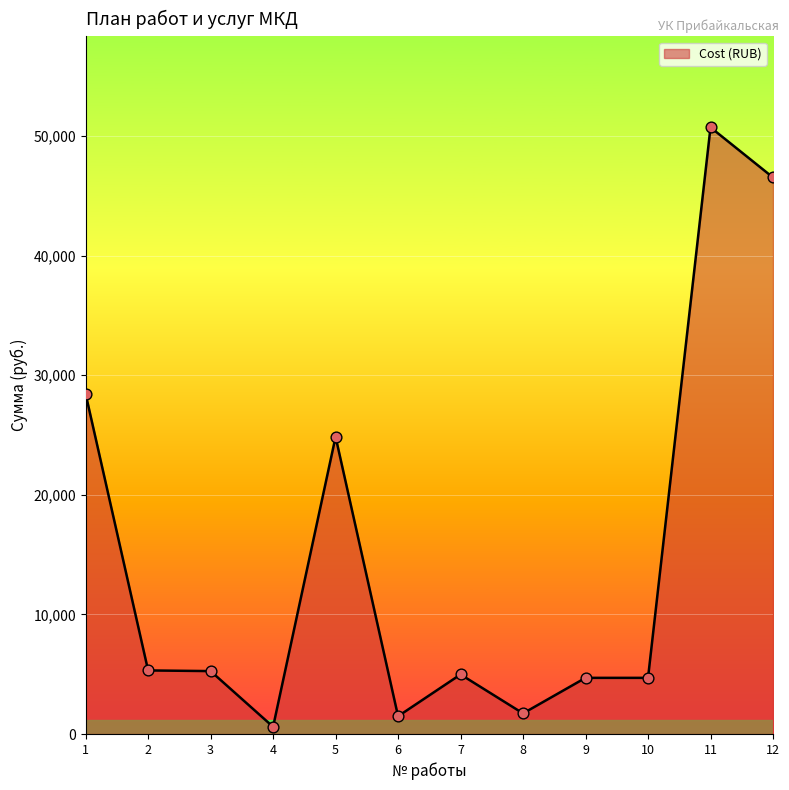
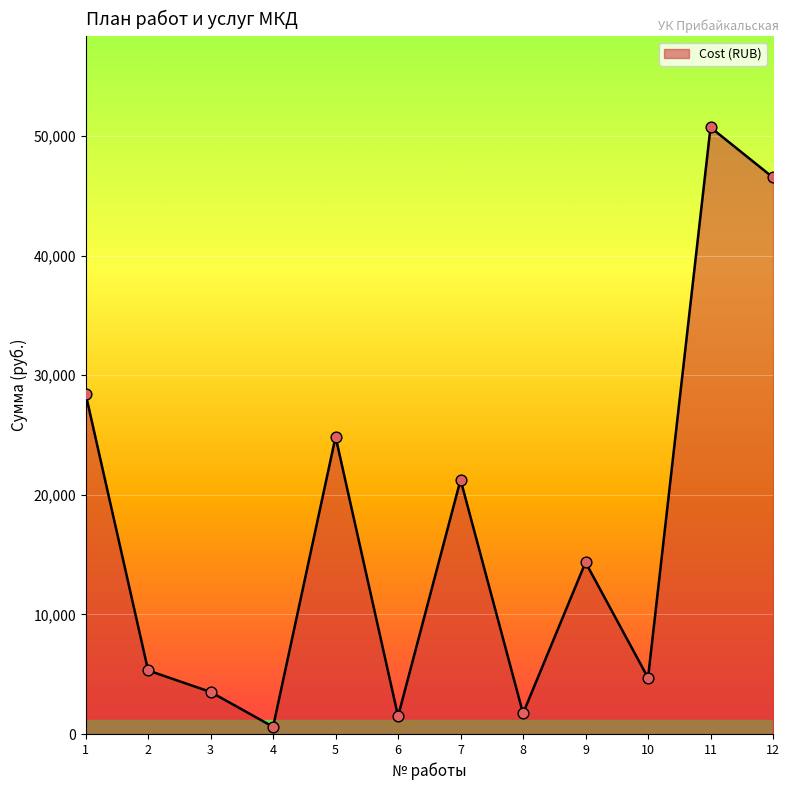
  {
    "1": "28,400",
    "2": "5,300",
-   "3": "5,300",
+   "3": "3,500",
    "5": "24,900",
    "6": "1,500",
-   "7": "5,000",
+   "7": "21,300",
    "8": "1,700",
-   "9": "4,700",
+   "9": "14,400",
    "10": "4,700",
    "11": "50,700",
    "12": "46,500"
  }
